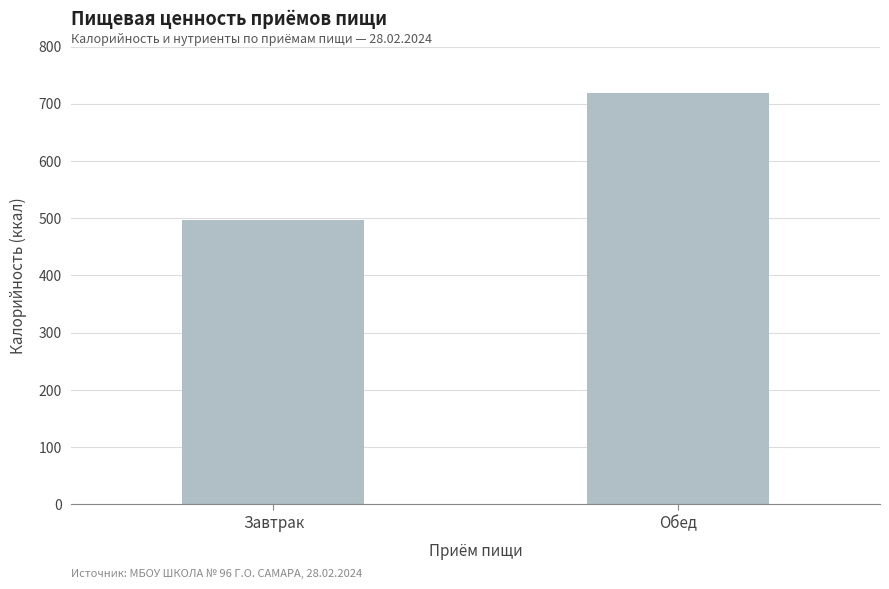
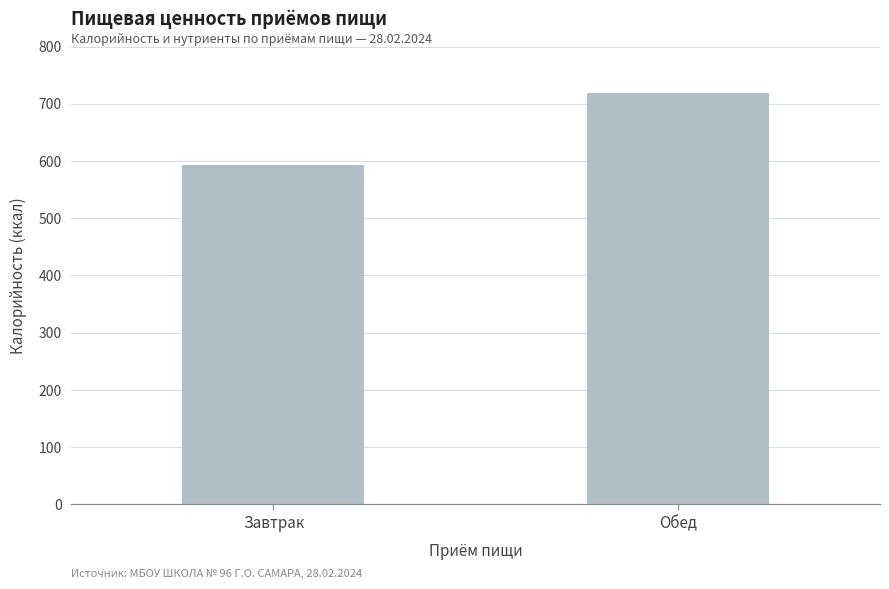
  {
-   "Завтрак": 500,
+   "Завтрак": 590,
    "Обед": 720
  }
